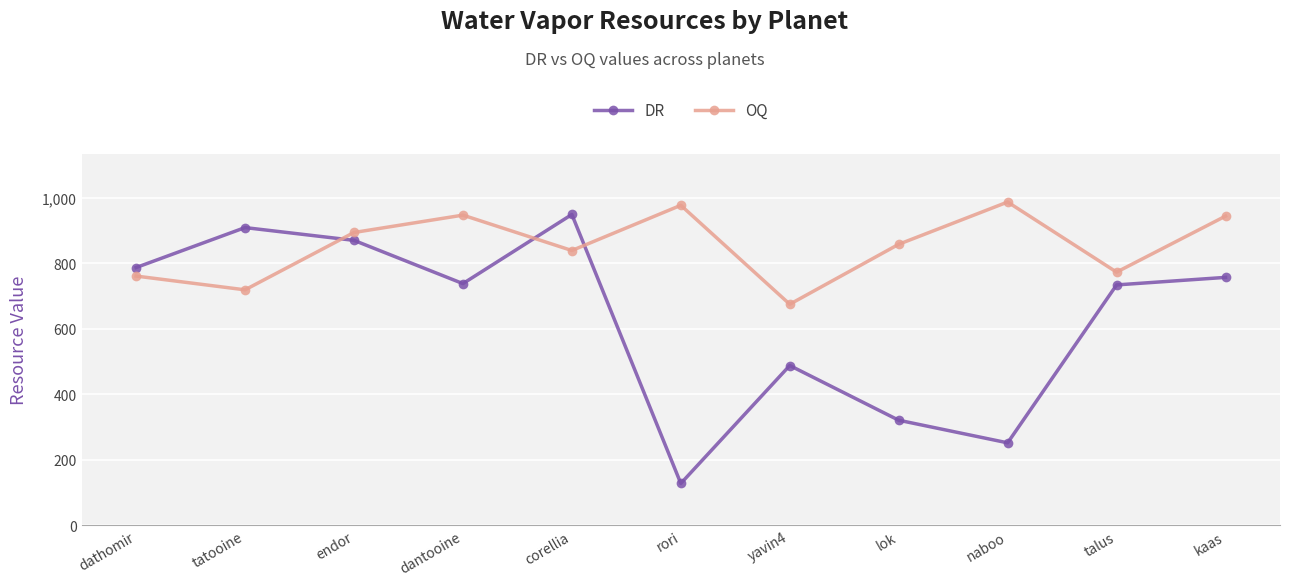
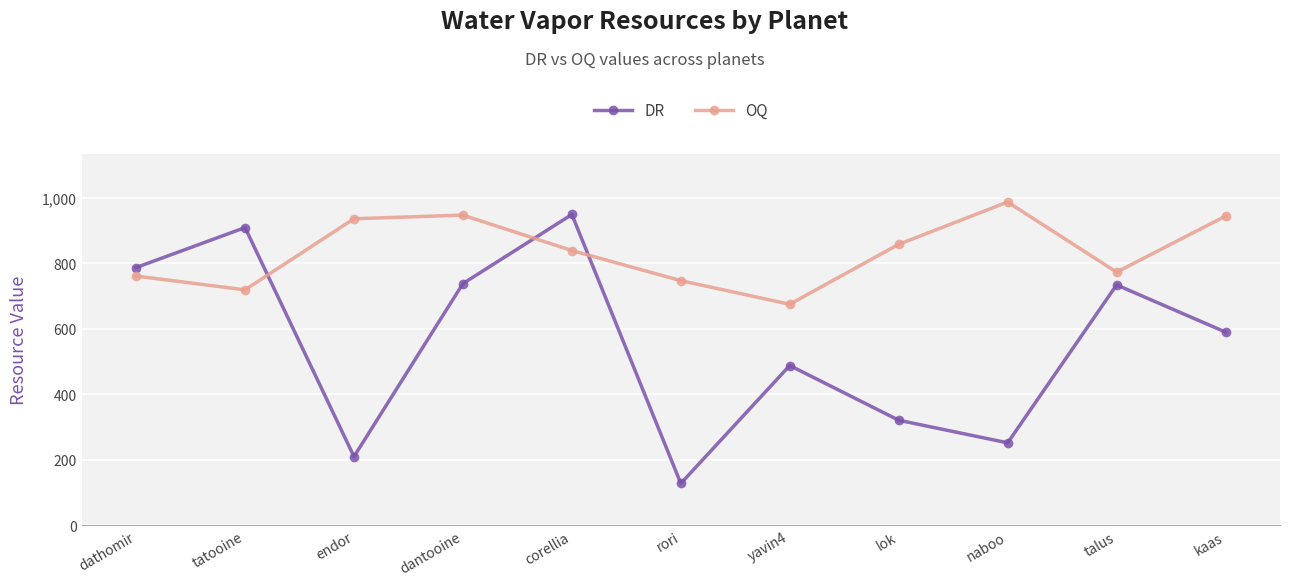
  {
    "DR": {
      "dathomir": 790,
      "tatooine": 910,
-     "endor": 870,
+     "endor": 210,
      "dantooine": 740,
      "corellia": 950,
      "rori": 130,
      "yavin4": 490,
      "lok": 320,
      "naboo": 250,
      "talus": 730,
-     "kaas": 760
+     "kaas": 590
    },
    "OQ": {
      "dathomir": 760,
      "tatooine": 720,
-     "endor": 890,
+     "endor": 940,
      "dantooine": 950,
      "corellia": 840,
-     "rori": 980,
+     "rori": 750,
      "yavin4": 680,
      "lok": 860,
      "naboo": 990,
      "talus": 770,
      "kaas": 940
    }
  }
